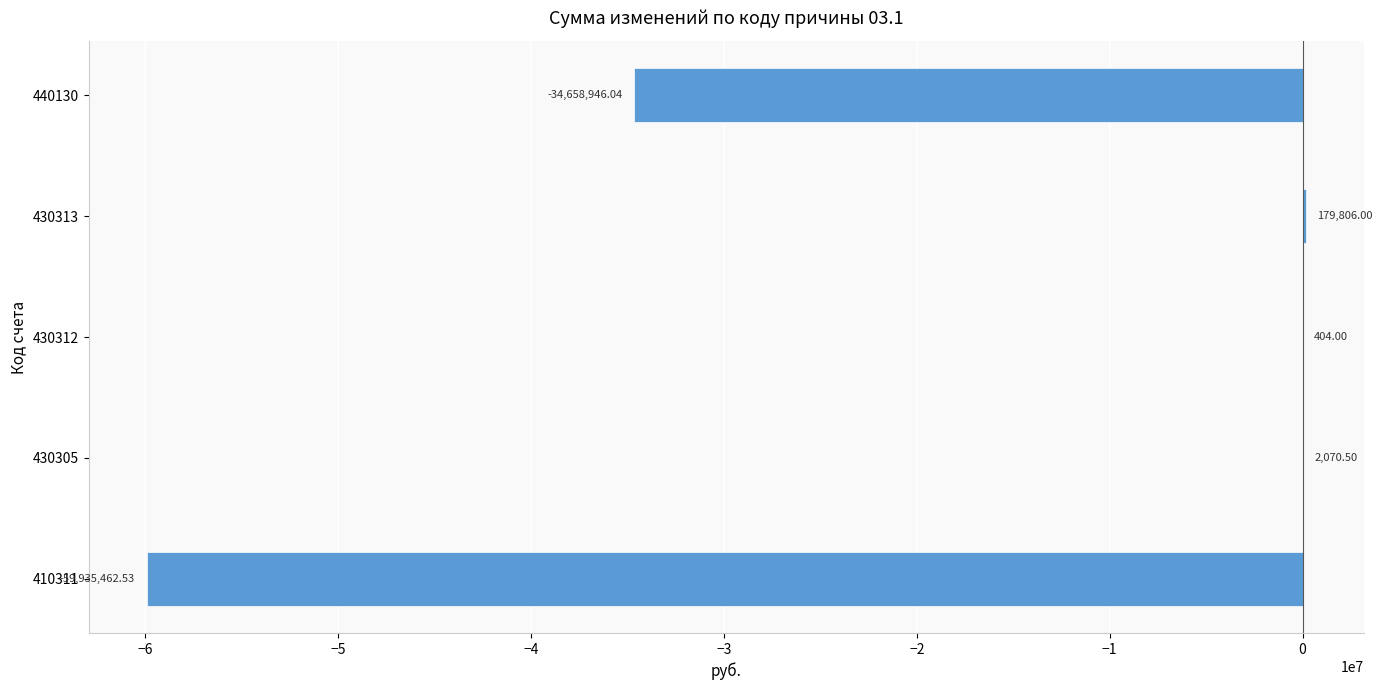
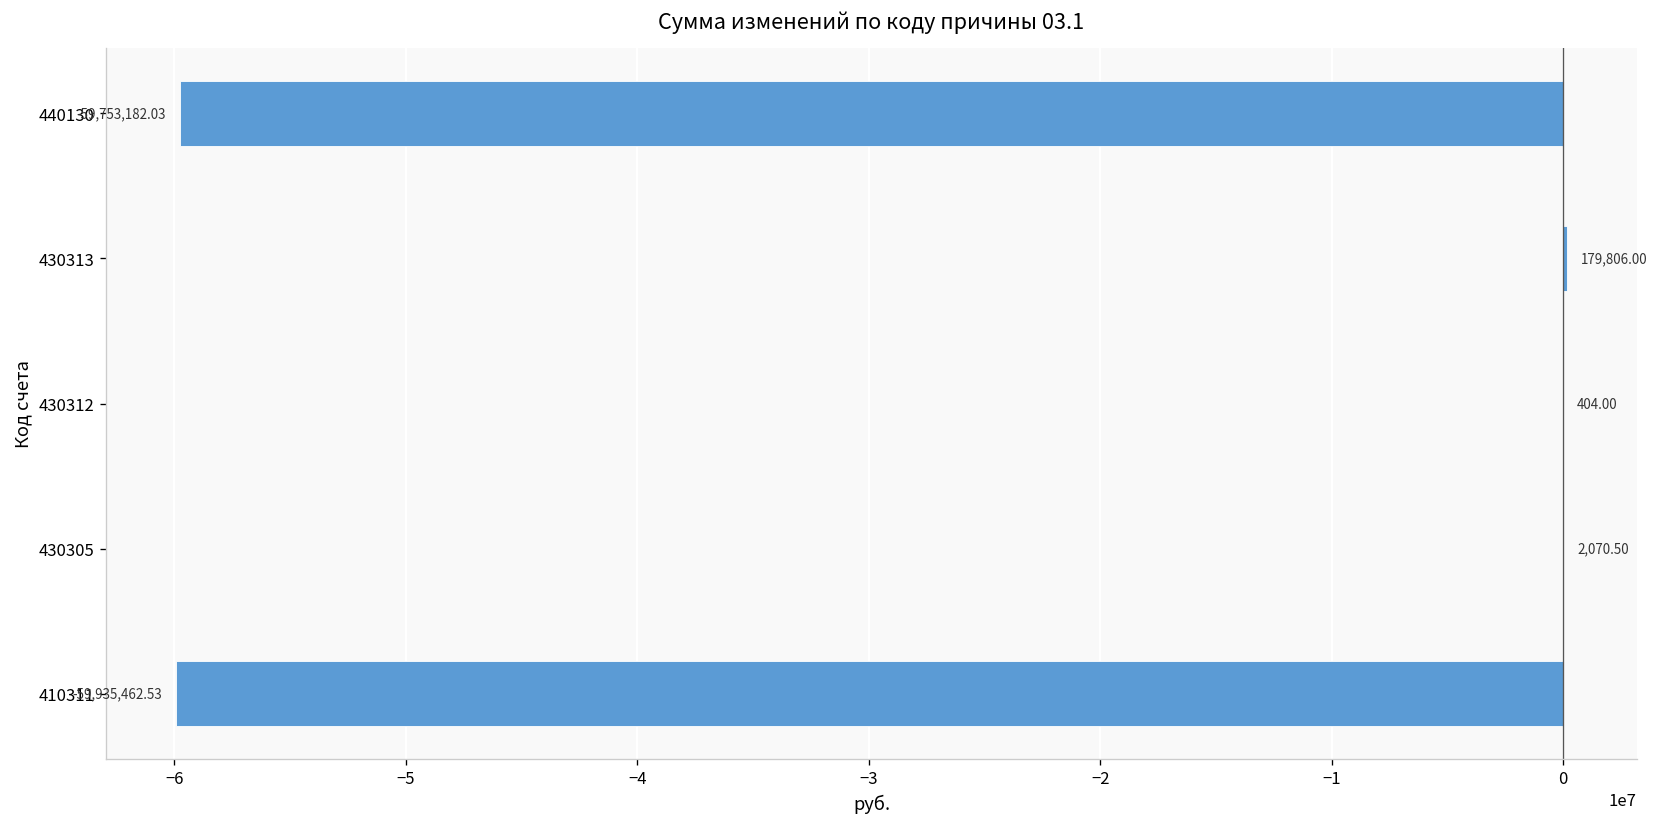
  {
-   "440130": "-34,658,946.04",
+   "440130": "-59,753,182.03",
    "430313": "179,806.00",
    "430312": "404.00",
    "430305": "2,070.50",
    "410311": "-59,935,462.53"
  }
